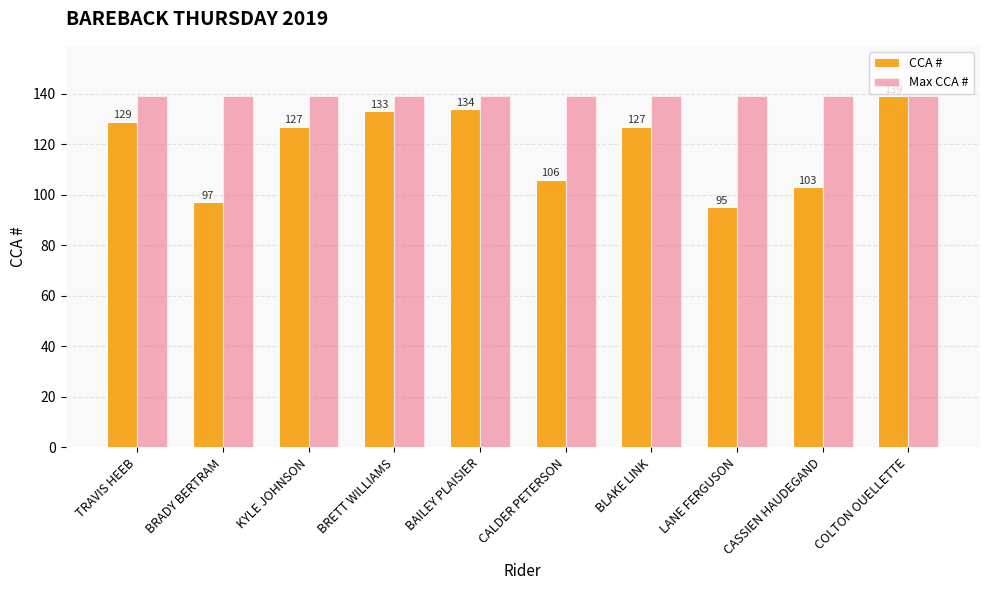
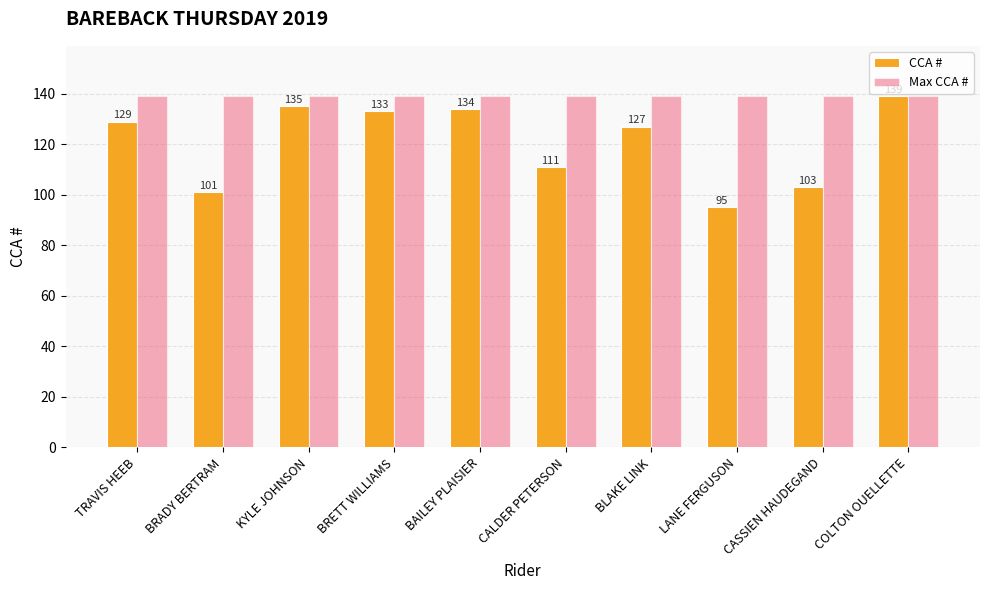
  {
    "CCA #": {
      "TRAVIS HEEB": 129,
-     "BRADY BERTRAM": 97,
-     "KYLE JOHNSON": 127,
+     "BRADY BERTRAM": 101,
+     "KYLE JOHNSON": 135,
      "BRETT WILLIAMS": 133,
      "BAILEY PLAISIER": 134,
-     "CALDER PETERSON": 106,
+     "CALDER PETERSON": 111,
      "BLAKE LINK": 127,
      "LANE FERGUSON": 95,
      "CASSIEN HAUDEGAND": 103
    },
    "Max CCA #": {
      "TRAVIS HEEB": 139,
      "BRADY BERTRAM": 139,
      "KYLE JOHNSON": 139,
      "BRETT WILLIAMS": 139,
      "BAILEY PLAISIER": 139,
      "CALDER PETERSON": 139,
      "BLAKE LINK": 139,
      "LANE FERGUSON": 139,
      "CASSIEN HAUDEGAND": 139
    }
  }
